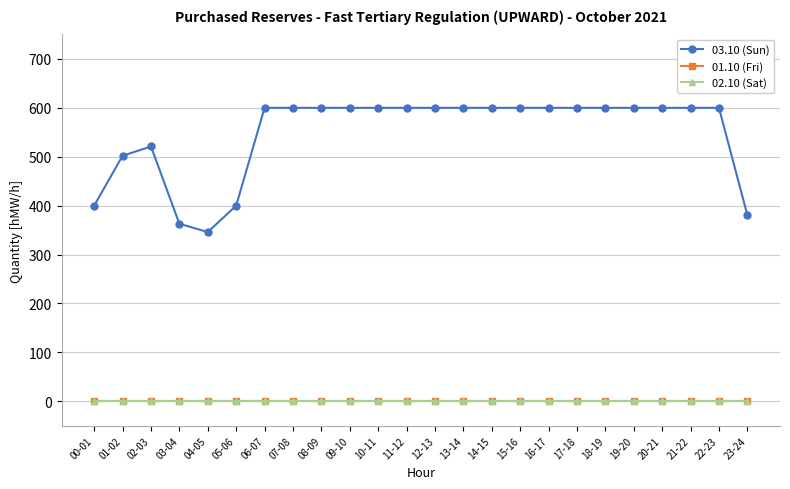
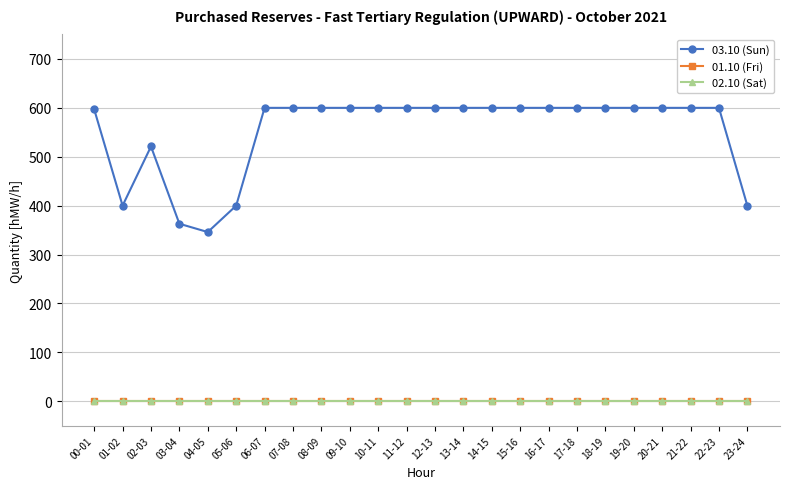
  {
    "03.10 (Sun)": {
-     "00-01": 400,
-     "01-02": 500,
+     "00-01": 600,
+     "01-02": 400,
      "02-03": 520,
      "03-04": 360,
      "04-05": 350,
      "05-06": 400,
      "06-07": 600,
      "07-08": 600,
      "08-09": 600,
      "09-10": 600,
      "10-11": 600,
      "11-12": 600,
      "12-13": 600,
      "13-14": 600,
      "14-15": 600,
      "15-16": 600,
      "16-17": 600,
      "17-18": 600,
      "18-19": 600,
      "19-20": 600,
      "20-21": 600,
      "21-22": 600,
      "22-23": 600,
-     "23-24": 380
+     "23-24": 400
    },
    "02.10 (Sat)": {
      "00-01": 0,
      "01-02": 0,
      "02-03": 0,
      "03-04": 0,
      "04-05": 0,
      "05-06": 0,
      "06-07": 0,
      "07-08": 0,
      "08-09": 0,
      "09-10": 0,
      "10-11": 0,
      "11-12": 0,
      "12-13": 0,
      "13-14": 0,
      "14-15": 0,
      "15-16": 0,
      "16-17": 0,
      "17-18": 0,
      "18-19": 0,
      "19-20": 0,
      "20-21": 0,
      "21-22": 0,
      "22-23": 0,
      "23-24": 0
    }
  }
